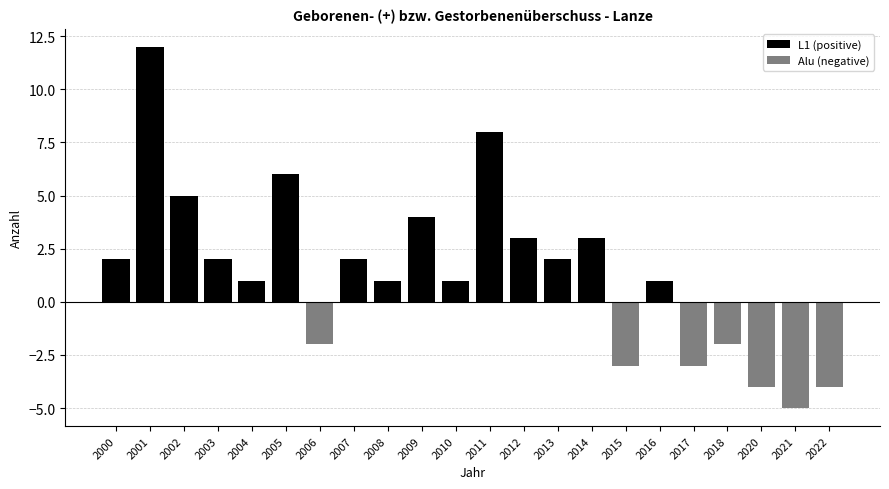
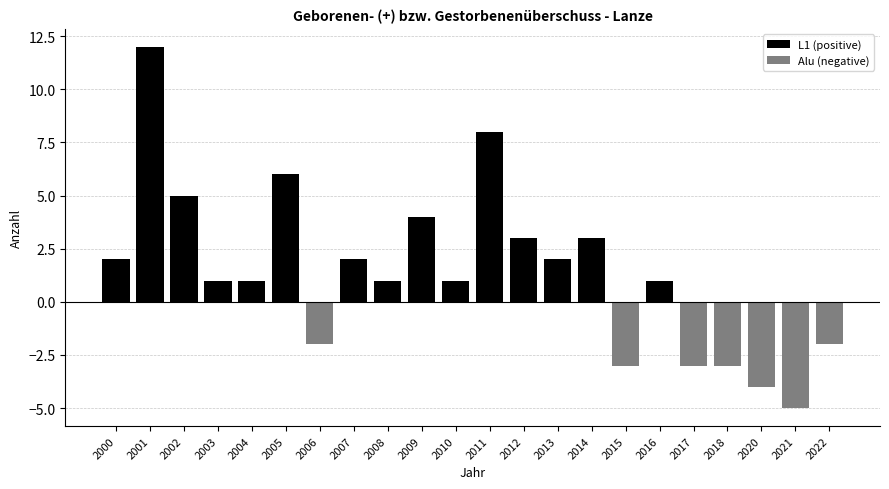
  {
    "L1 (positive)": {
      "2000": 2,
      "2001": 12,
      "2002": 5,
-     "2003": 2,
+     "2003": 1,
      "2004": 1,
      "2005": 6,
      "2006": 0,
      "2007": 2,
      "2008": 1,
      "2009": 4,
      "2010": 1,
      "2011": 8,
      "2012": 3,
      "2013": 2,
      "2014": 3,
      "2015": 0,
      "2016": 1,
      "2017": 0,
      "2018": 0,
      "2020": 0,
      "2021": 0,
      "2022": 0
    },
    "Alu (negative)": {
      "2000": 0,
      "2001": 0,
      "2002": 0,
      "2003": 0,
      "2004": 0,
      "2005": 0,
      "2006": -2,
      "2007": 0,
      "2008": 0,
      "2009": 0,
      "2010": 0,
      "2011": 0,
      "2012": 0,
      "2013": 0,
      "2014": 0,
      "2015": -3,
      "2016": 0,
      "2017": -3,
-     "2018": -2,
+     "2018": -3,
      "2020": -4,
      "2021": -5,
-     "2022": -4
+     "2022": -2
    }
  }
